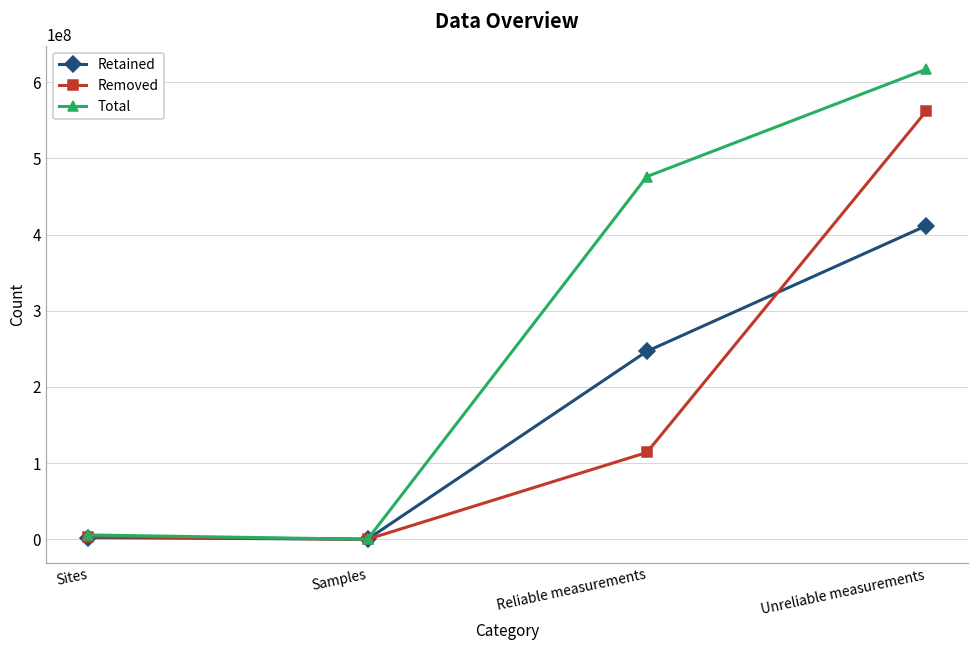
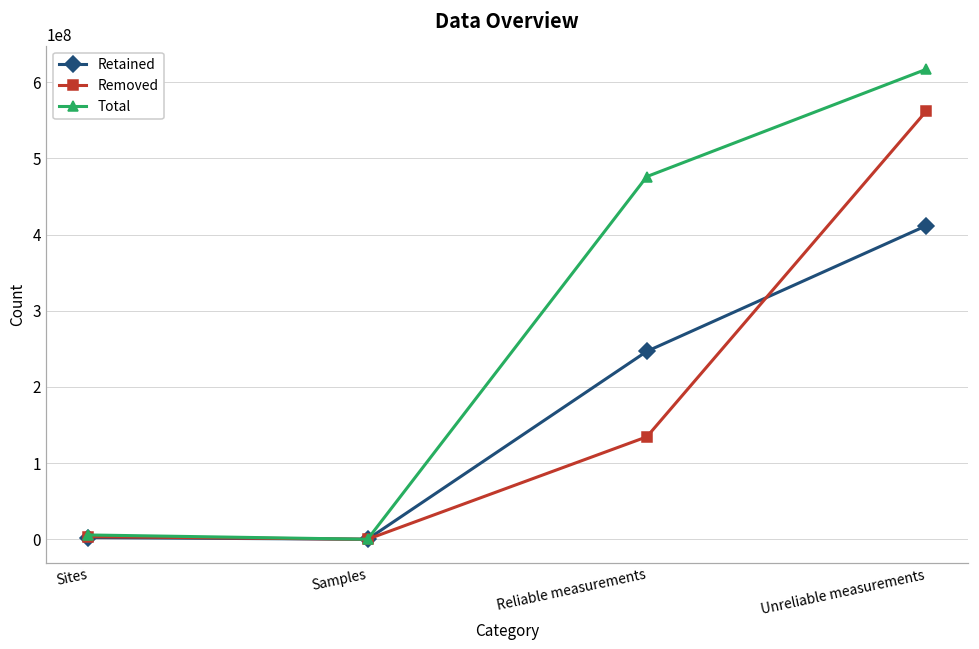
  {
    "Retained": {
      "Reliable measurements": 250000000,
      "Unreliable measurements": 410000000
    },
    "Removed": {
-     "Reliable measurements": 110000000,
+     "Reliable measurements": 130000000,
      "Unreliable measurements": 560000000
    },
    "Total": {
      "Reliable measurements": 480000000,
      "Unreliable measurements": 620000000
    }
  }
